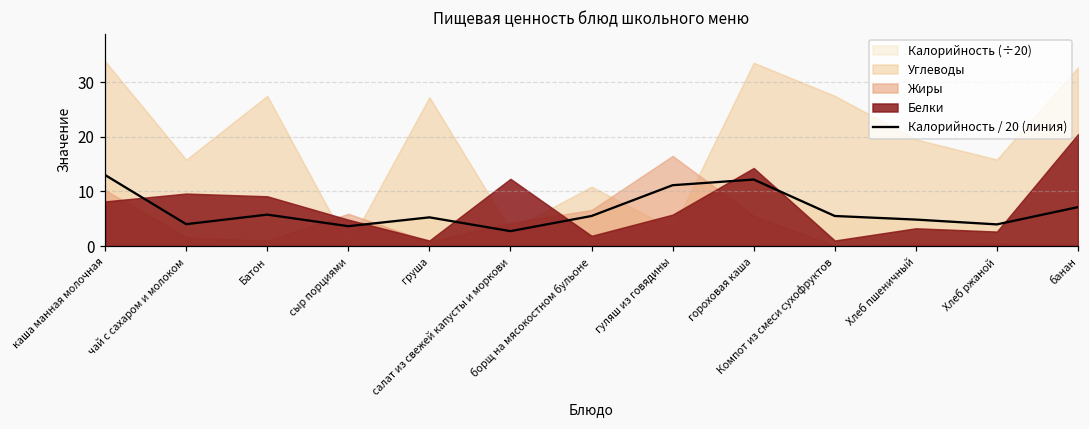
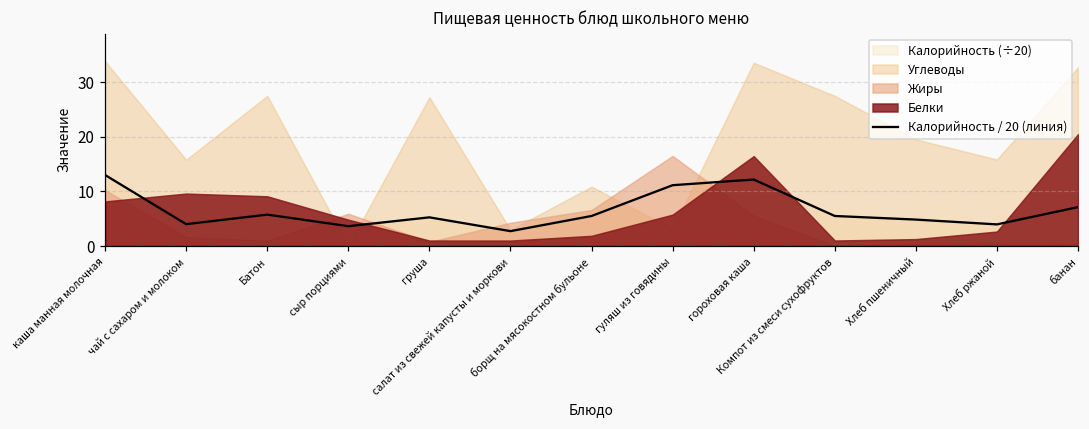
  {
    "Белки": {
      "каша манная молочная": 8,
      "чай с сахаром и молоком": 10,
      "Батон": 9,
      "сыр порциями": 5,
-     "салат из свежей капусты и моркови": 12,
+     "салат из свежей капусты и моркови": 1,
      "борщ на мясокостном бульоне": 2,
      "гуляш из говядины": 6,
-     "гороховая каша": 14,
+     "гороховая каша": 16,
      "Компот из смеси сухофруктов": 1,
-     "Хлеб пшеничный": 3,
+     "Хлеб пшеничный": 1,
      "Хлеб ржаной": 3,
      "банан": 20
    }
  }
